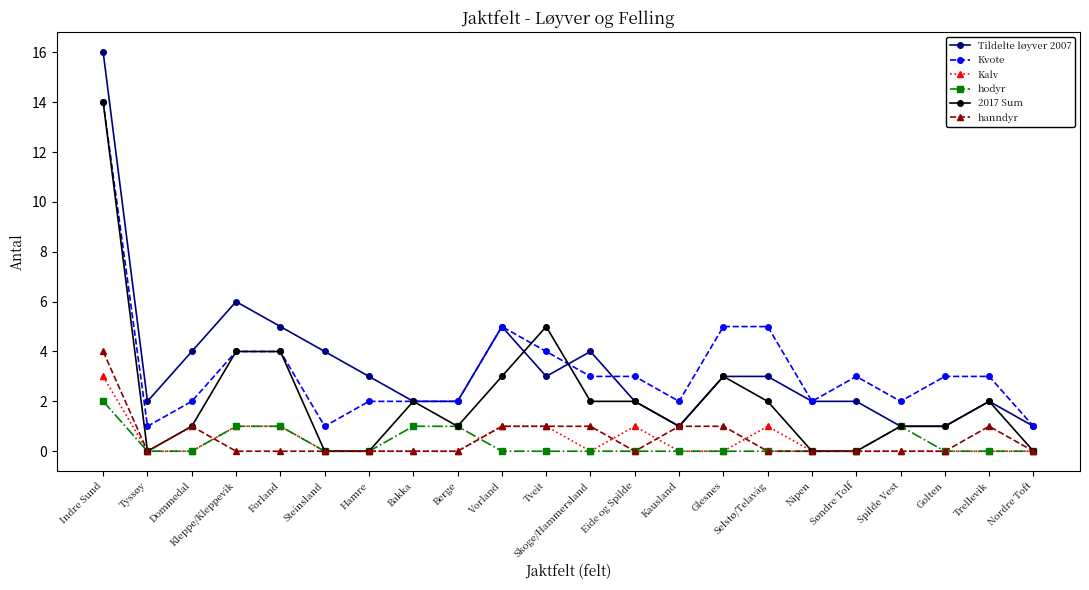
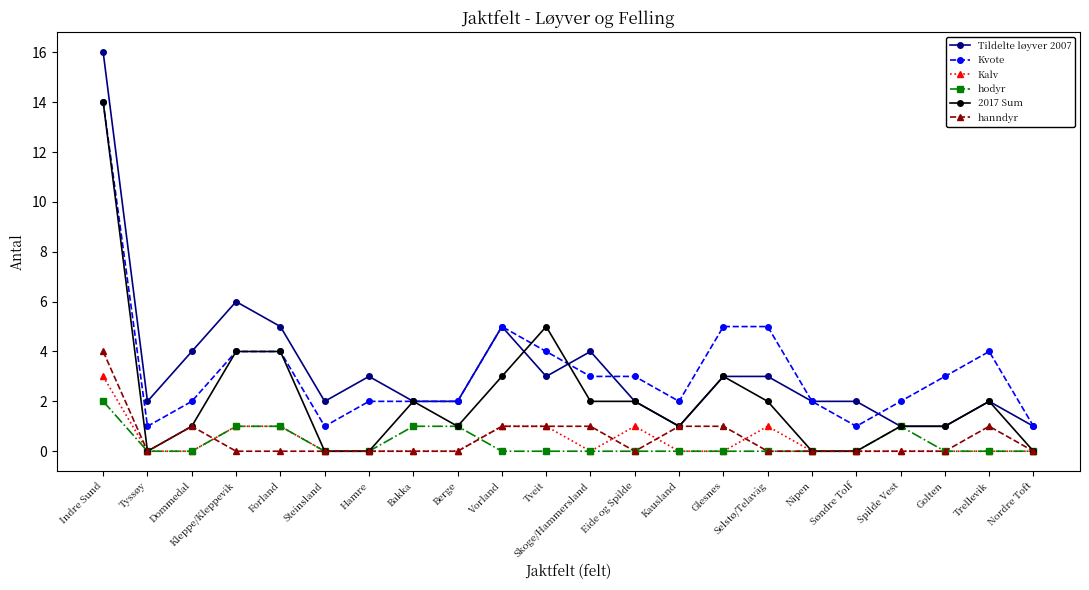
  {
    "Tildelte løyver 2007": {
      "Indre Sund": 16,
      "Tyssøy": 2,
      "Dommedal": 4,
      "Kleppe/Kleppevik": 6,
      "Forland": 5,
-     "Steinsland": 4,
+     "Steinsland": 2,
      "Hamre": 3,
      "Tveit": 3,
      "Skoge/Hammersland": 4,
      "Selstø/Telavåg": 3,
      "Søndre Tolf": 2
    },
    "Kvote": {
      "Tyssøy": 1,
      "Dommedal": 2,
      "Steinsland": 1,
      "Hamre": 2,
      "Tveit": 4,
      "Skoge/Hammersland": 3,
      "Eide og Spilde": 3,
      "Kausland": 2,
      "Glesnes": 5,
      "Selstø/Telavåg": 5,
-     "Søndre Tolf": 3,
+     "Søndre Tolf": 1,
      "Spilde Vest": 2,
      "Golten": 3,
-     "Trellevik": 3
+     "Trellevik": 4
    },
    "Kalv": {
      "Indre Sund": 3,
      "Eide og Spilde": 1,
      "Selstø/Telavåg": 1
    },
    "hodyr": {
      "Indre Sund": 2,
      "Bakka": 1,
      "Vorland": 0,
      "Tveit": 0
    },
    "2017 Sum": {
      "Vorland": 3,
      "Tveit": 5,
      "Skoge/Hammersland": 2,
      "Selstø/Telavåg": 2
    },
    "hanndyr": {
      "Indre Sund": 4,
      "Kleppe/Kleppevik": 0,
      "Forland": 0,
      "Skoge/Hammersland": 1,
      "Glesnes": 1,
      "Trellevik": 1
    }
  }
